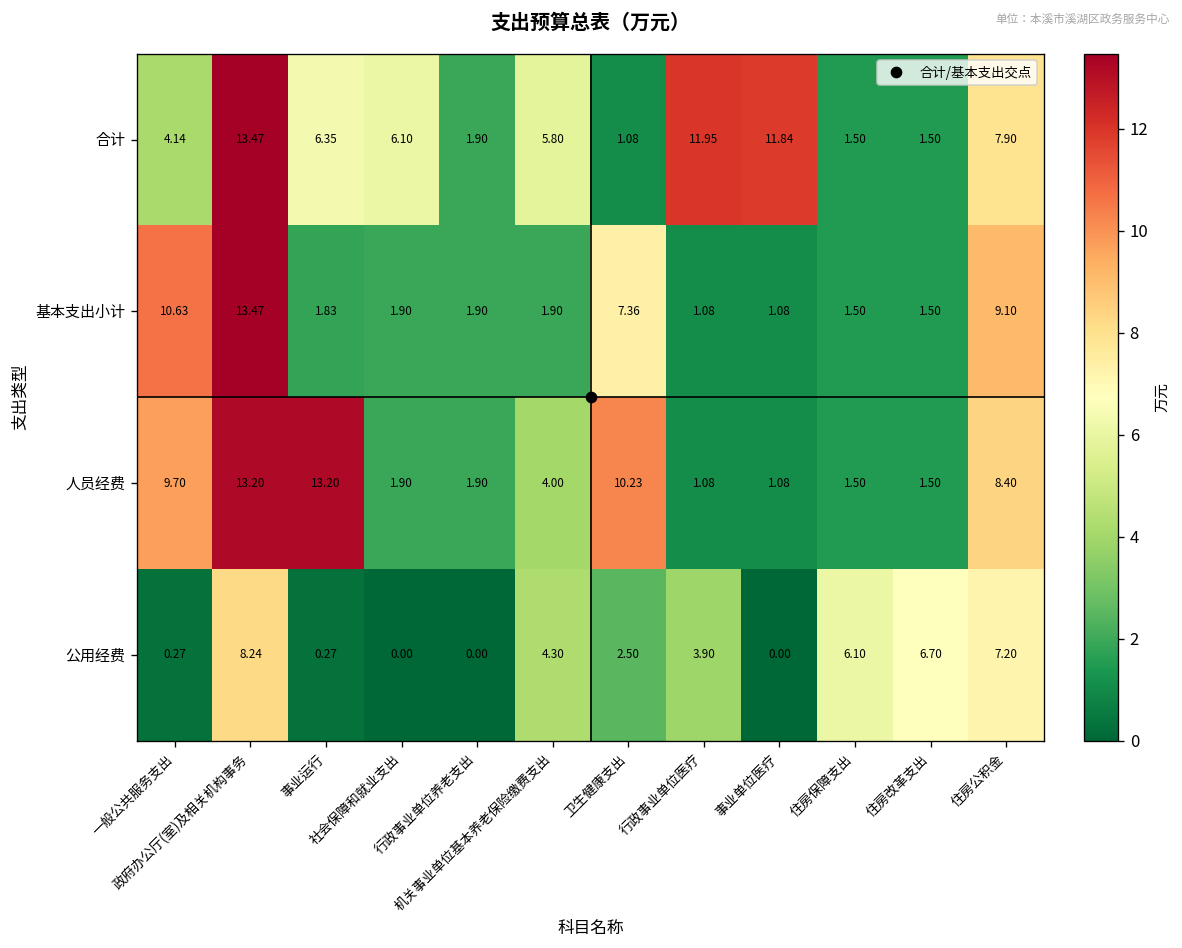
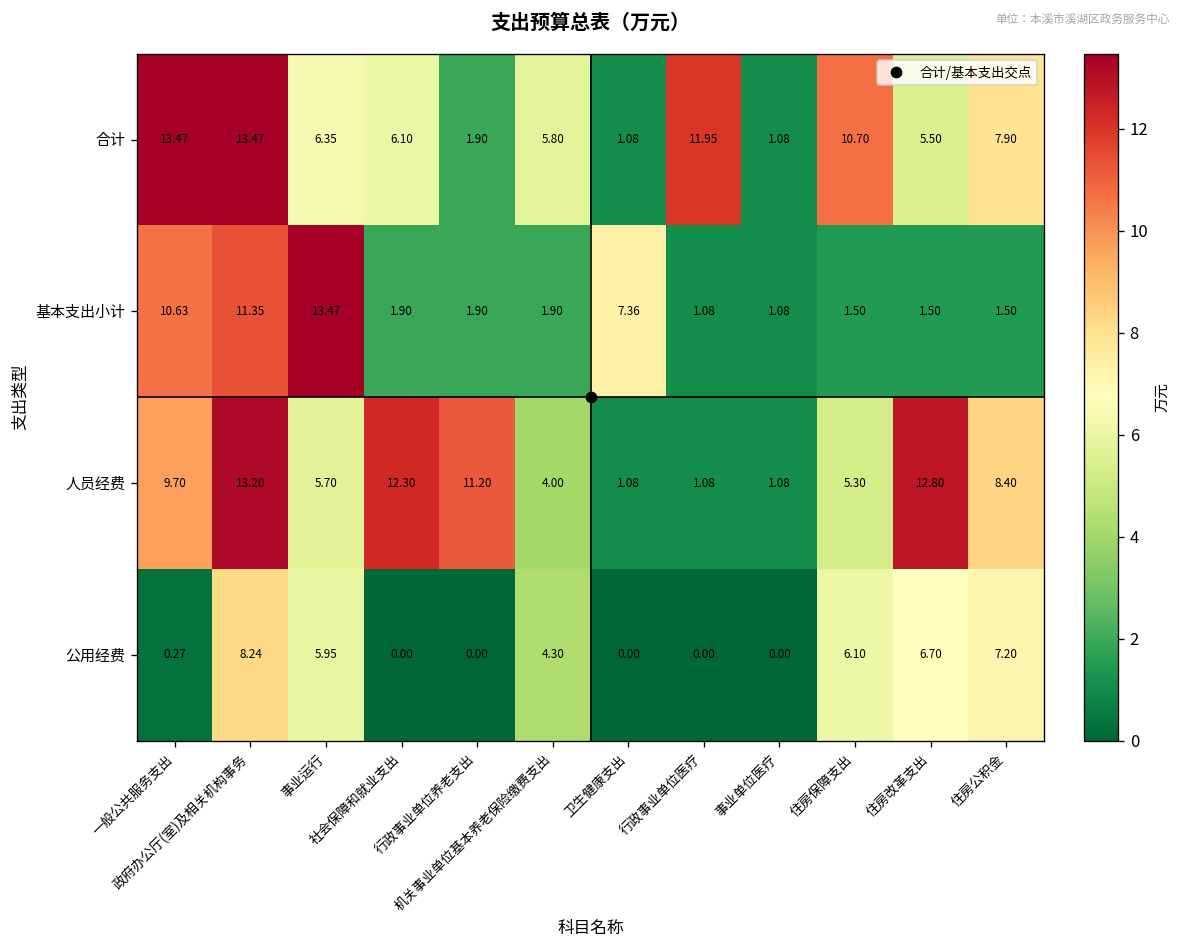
  {
    "合计": {
-     "一般公共服务支出": 4.14,
+     "一般公共服务支出": 13.47,
      "政府办公厅(室)及相关机构事务": 13.47,
      "事业运行": 6.35,
      "社会保障和就业支出": 6.10,
      "行政事业单位养老支出": 1.90,
      "机关事业单位基本养老保险缴费支出": 5.80,
      "卫生健康支出": 1.08,
      "行政事业单位医疗": 11.95,
-     "事业单位医疗": 11.84,
-     "住房保障支出": 1.50,
-     "住房改革支出": 1.50,
+     "事业单位医疗": 1.08,
+     "住房保障支出": 10.70,
+     "住房改革支出": 5.50,
      "住房公积金": 7.90
    },
    "基本支出小计": {
      "一般公共服务支出": 10.63,
-     "政府办公厅(室)及相关机构事务": 13.47,
-     "事业运行": 1.83,
+     "政府办公厅(室)及相关机构事务": 11.35,
+     "事业运行": 13.47,
      "社会保障和就业支出": 1.90,
      "行政事业单位养老支出": 1.90,
      "机关事业单位基本养老保险缴费支出": 1.90,
      "卫生健康支出": 7.36,
      "行政事业单位医疗": 1.08,
      "事业单位医疗": 1.08,
      "住房保障支出": 1.50,
      "住房改革支出": 1.50,
-     "住房公积金": 9.10
+     "住房公积金": 1.50
    },
    "人员经费": {
      "一般公共服务支出": 9.70,
      "政府办公厅(室)及相关机构事务": 13.20,
-     "事业运行": 13.20,
-     "社会保障和就业支出": 1.90,
-     "行政事业单位养老支出": 1.90,
+     "事业运行": 5.70,
+     "社会保障和就业支出": 12.30,
+     "行政事业单位养老支出": 11.20,
      "机关事业单位基本养老保险缴费支出": 4.00,
-     "卫生健康支出": 10.23,
+     "卫生健康支出": 1.08,
      "行政事业单位医疗": 1.08,
      "事业单位医疗": 1.08,
-     "住房保障支出": 1.50,
-     "住房改革支出": 1.50,
+     "住房保障支出": 5.30,
+     "住房改革支出": 12.80,
      "住房公积金": 8.40
    },
    "公用经费": {
      "一般公共服务支出": 0.27,
      "政府办公厅(室)及相关机构事务": 8.24,
-     "事业运行": 0.27,
+     "事业运行": 5.95,
      "社会保障和就业支出": 0.00,
      "行政事业单位养老支出": 0.00,
      "机关事业单位基本养老保险缴费支出": 4.30,
-     "卫生健康支出": 2.50,
-     "行政事业单位医疗": 3.90,
+     "卫生健康支出": 0.00,
+     "行政事业单位医疗": 0.00,
      "事业单位医疗": 0.00,
      "住房保障支出": 6.10,
      "住房改革支出": 6.70,
      "住房公积金": 7.20
    }
  }
